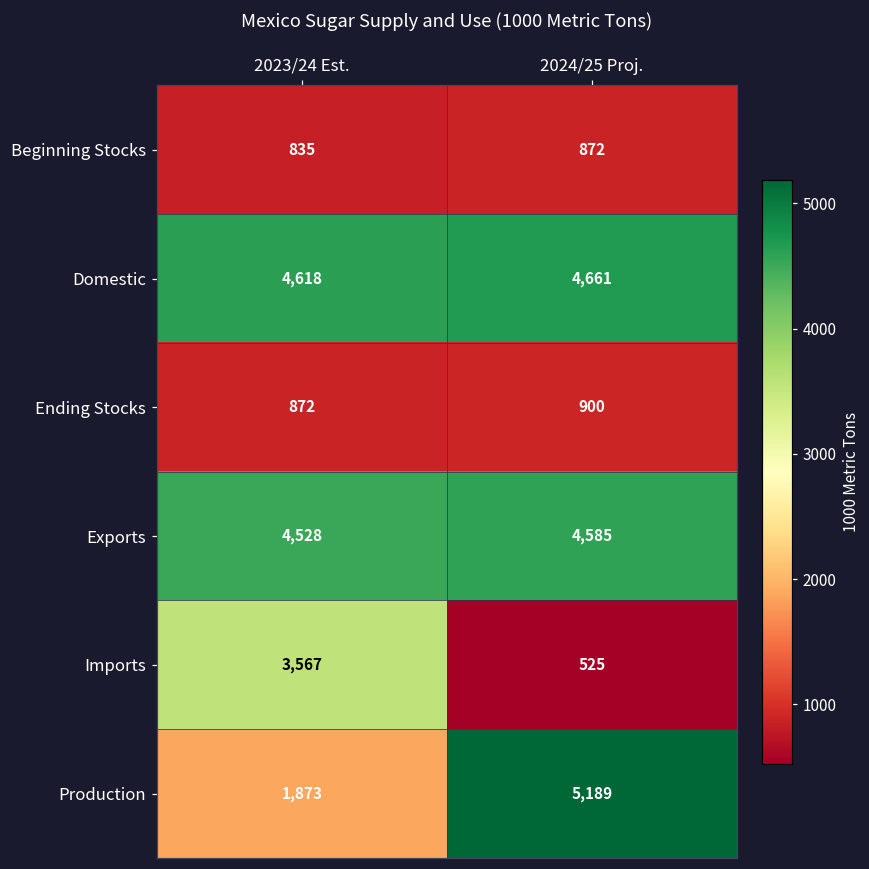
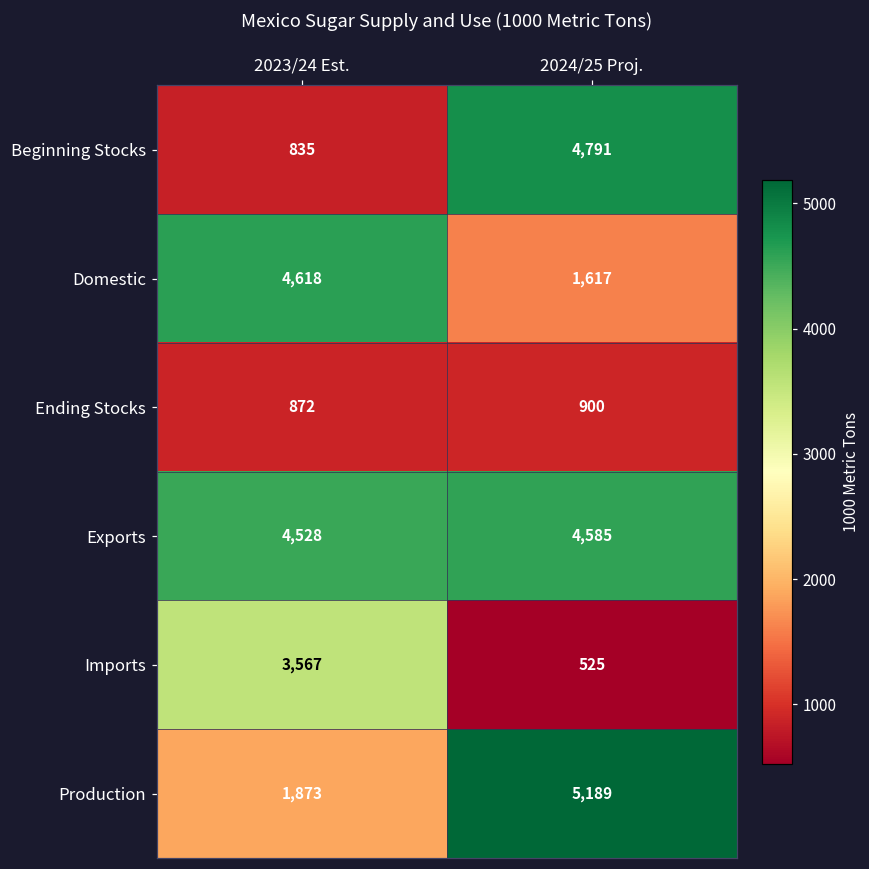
  {
    "Beginning Stocks": {
      "2023/24 Est.": "835",
-     "2024/25 Proj.": "872"
+     "2024/25 Proj.": "4,791"
    },
    "Domestic": {
      "2023/24 Est.": "4,618",
-     "2024/25 Proj.": "4,661"
+     "2024/25 Proj.": "1,617"
    },
    "Ending Stocks": {
      "2023/24 Est.": "872",
      "2024/25 Proj.": "900"
    },
    "Exports": {
      "2023/24 Est.": "4,528",
      "2024/25 Proj.": "4,585"
    },
    "Imports": {
      "2023/24 Est.": "3,567",
      "2024/25 Proj.": "525"
    },
    "Production": {
      "2023/24 Est.": "1,873",
      "2024/25 Proj.": "5,189"
    }
  }
